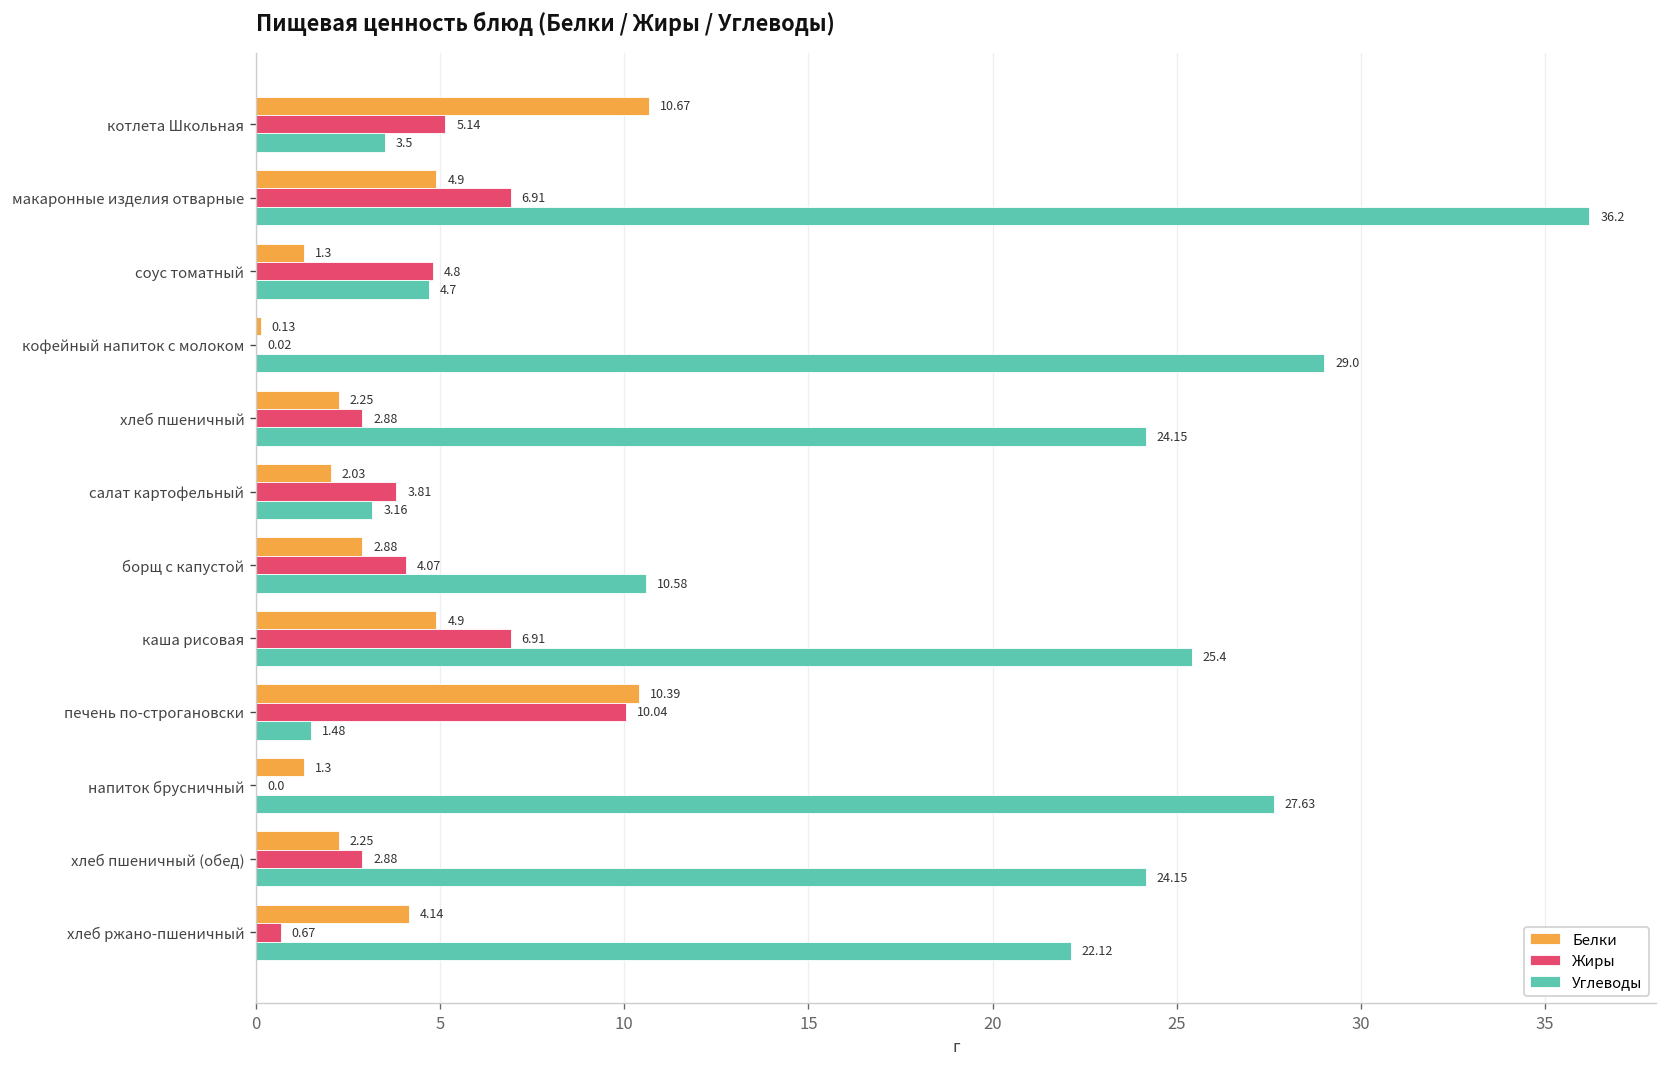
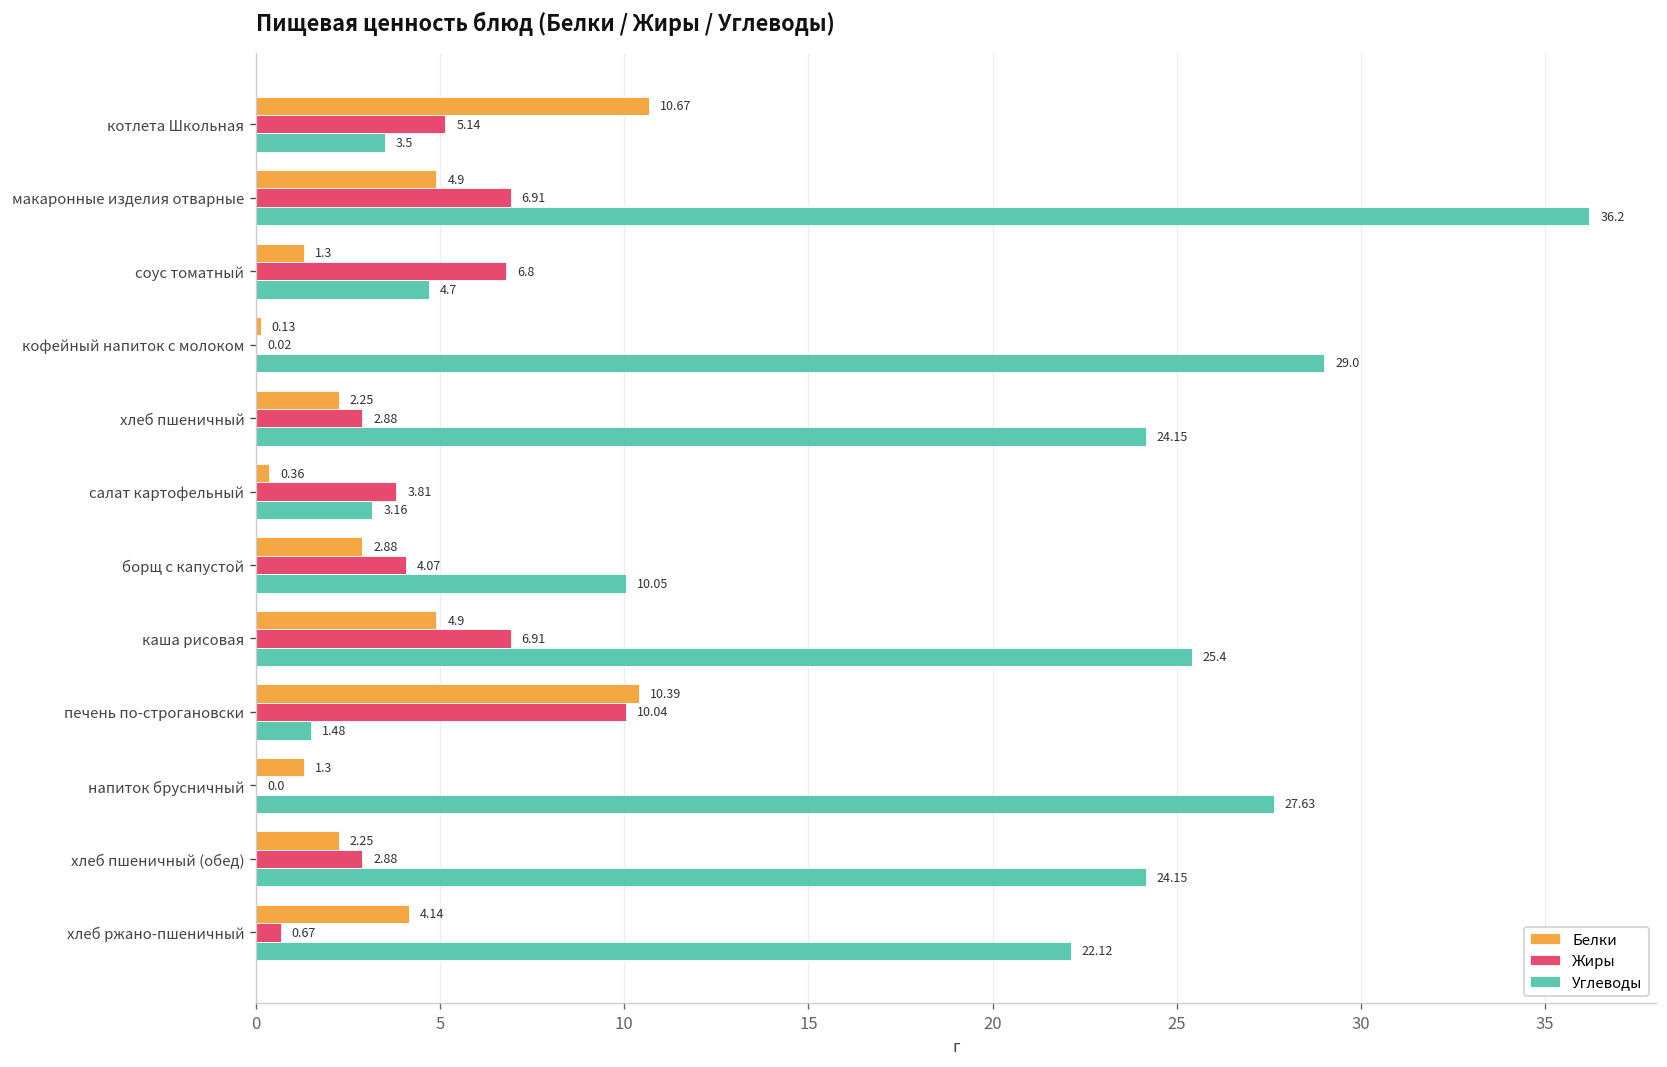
  {
    "Белки": {
      "котлета Школьная": 10.67,
      "макаронные изделия отварные": 4.9,
      "соус томатный": 1.3,
      "кофейный напиток с молоком": 0.13,
      "хлеб пшеничный": 2.25,
-     "салат картофельный": 2.03,
+     "салат картофельный": 0.36,
      "борщ с капустой": 2.88,
      "каша рисовая": 4.9,
      "печень по-строгановски": 10.39,
      "напиток брусничный": 1.3,
      "хлеб пшеничный (обед)": 2.25,
      "хлеб ржано-пшеничный": 4.14
    },
    "Жиры": {
      "котлета Школьная": 5.14,
      "макаронные изделия отварные": 6.91,
-     "соус томатный": 4.8,
+     "соус томатный": 6.8,
      "кофейный напиток с молоком": 0.02,
      "хлеб пшеничный": 2.88,
      "салат картофельный": 3.81,
      "борщ с капустой": 4.07,
      "каша рисовая": 6.91,
      "печень по-строгановски": 10.04,
      "напиток брусничный": 0.0,
      "хлеб пшеничный (обед)": 2.88,
      "хлеб ржано-пшеничный": 0.67
    },
    "Углеводы": {
      "котлета Школьная": 3.5,
      "макаронные изделия отварные": 36.2,
      "соус томатный": 4.7,
      "кофейный напиток с молоком": 29.0,
      "хлеб пшеничный": 24.15,
      "салат картофельный": 3.16,
-     "борщ с капустой": 10.58,
+     "борщ с капустой": 10.05,
      "каша рисовая": 25.4,
      "печень по-строгановски": 1.48,
      "напиток брусничный": 27.63,
      "хлеб пшеничный (обед)": 24.15,
      "хлеб ржано-пшеничный": 22.12
    }
  }
